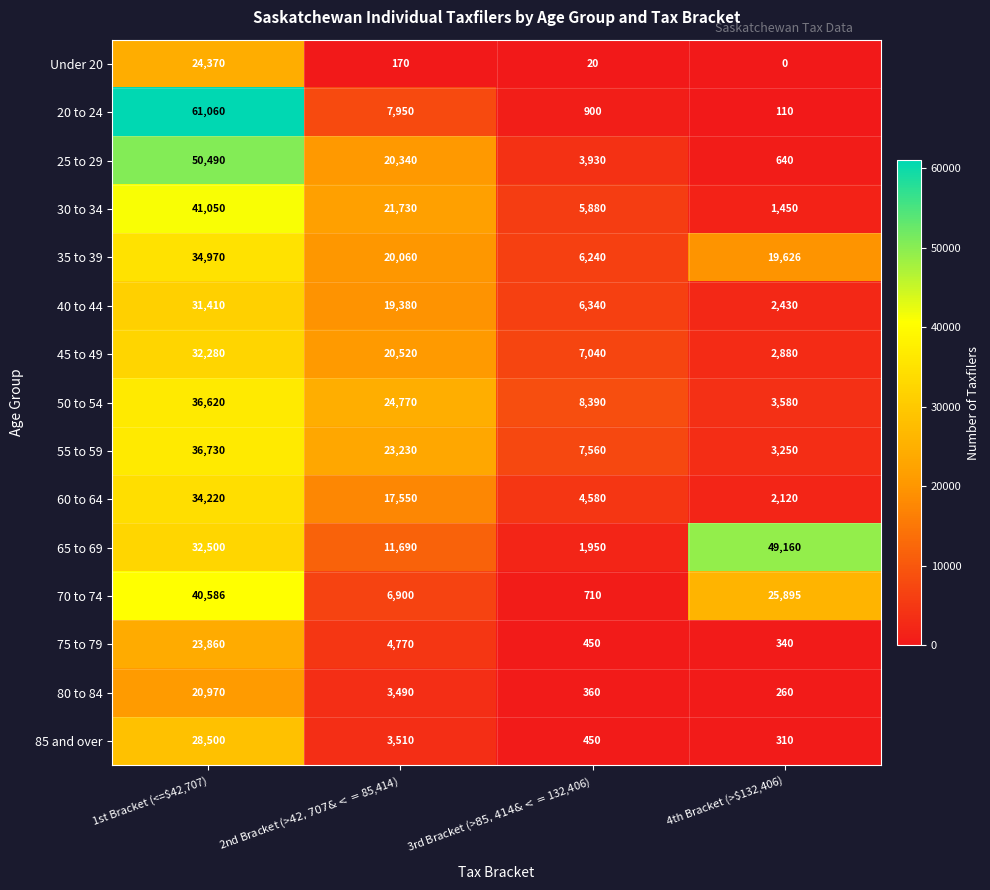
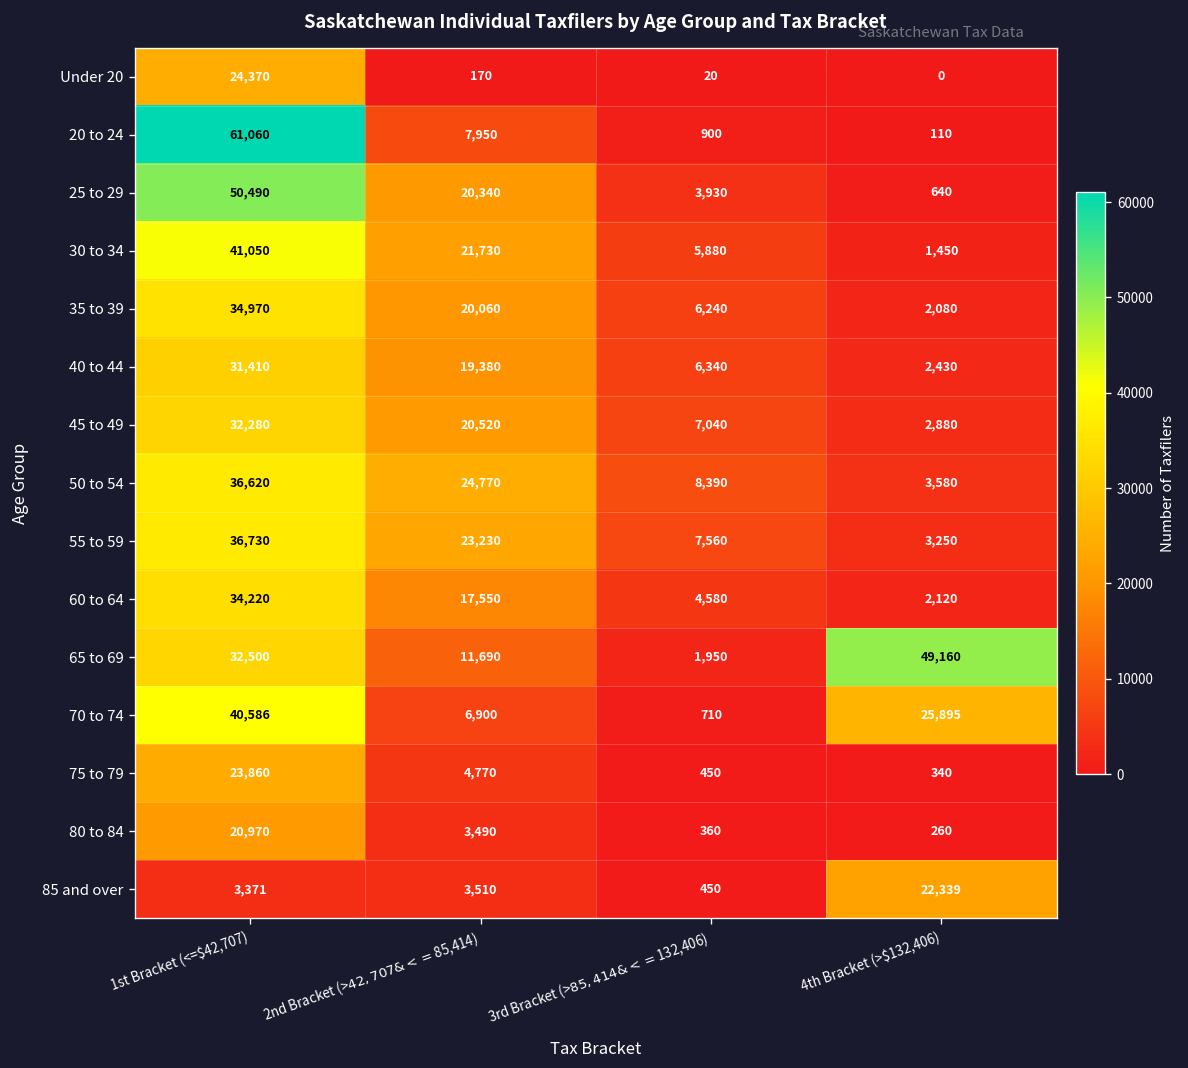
  {
    "Under 20": {
      "1st Bracket (<=$42,707)": "24,370",
      "4th Bracket (>$132,406)": "0"
    },
    "20 to 24": {
      "1st Bracket (<=$42,707)": "61,060",
      "4th Bracket (>$132,406)": "110"
    },
    "25 to 29": {
      "1st Bracket (<=$42,707)": "50,490",
      "4th Bracket (>$132,406)": "640"
    },
    "30 to 34": {
      "1st Bracket (<=$42,707)": "41,050",
      "4th Bracket (>$132,406)": "1,450"
    },
    "35 to 39": {
      "1st Bracket (<=$42,707)": "34,970",
-     "4th Bracket (>$132,406)": "19,626"
+     "4th Bracket (>$132,406)": "2,080"
    },
    "40 to 44": {
      "1st Bracket (<=$42,707)": "31,410",
      "4th Bracket (>$132,406)": "2,430"
    },
    "45 to 49": {
      "1st Bracket (<=$42,707)": "32,280",
      "4th Bracket (>$132,406)": "2,880"
    },
    "50 to 54": {
      "1st Bracket (<=$42,707)": "36,620",
      "4th Bracket (>$132,406)": "3,580"
    },
    "55 to 59": {
      "1st Bracket (<=$42,707)": "36,730",
      "4th Bracket (>$132,406)": "3,250"
    },
    "60 to 64": {
      "1st Bracket (<=$42,707)": "34,220",
      "4th Bracket (>$132,406)": "2,120"
    },
    "65 to 69": {
      "1st Bracket (<=$42,707)": "32,500",
      "4th Bracket (>$132,406)": "49,160"
    },
    "70 to 74": {
      "1st Bracket (<=$42,707)": "40,586",
      "4th Bracket (>$132,406)": "25,895"
    },
    "75 to 79": {
      "1st Bracket (<=$42,707)": "23,860",
      "4th Bracket (>$132,406)": "340"
    },
    "80 to 84": {
      "1st Bracket (<=$42,707)": "20,970",
      "4th Bracket (>$132,406)": "260"
    },
    "85 and over": {
-     "1st Bracket (<=$42,707)": "28,500",
-     "4th Bracket (>$132,406)": "310"
+     "1st Bracket (<=$42,707)": "3,371",
+     "4th Bracket (>$132,406)": "22,339"
    }
  }
